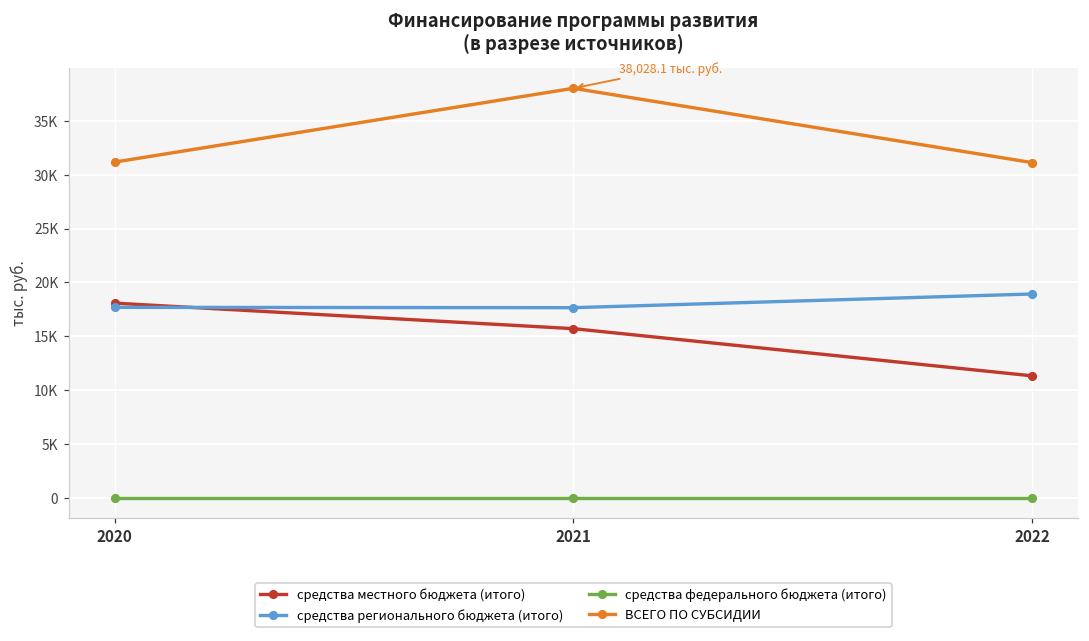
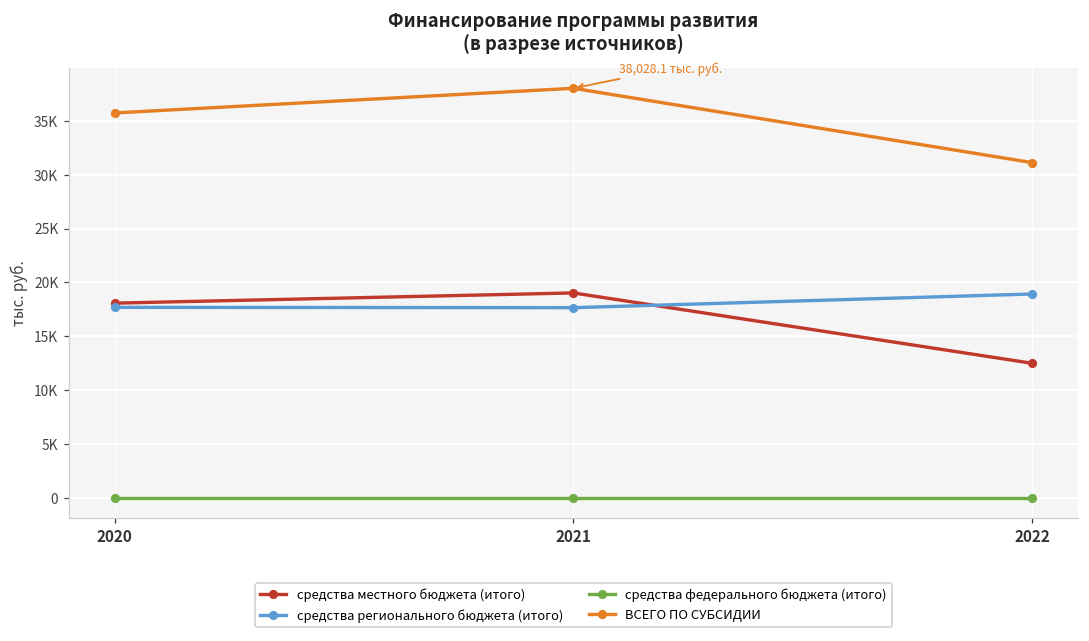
  {
    "средства местного бюджета (итого)": {
      "2020": 18000,
-     "2021": 16000,
-     "2022": 11000
+     "2021": 19000,
+     "2022": 12000
    },
    "средства регионального бюджета (итого)": {
      "2020": 18000,
      "2021": 18000,
      "2022": 19000
    },
    "средства федерального бюджета (итого)": {
      "2020": 0,
      "2021": 0,
      "2022": 0
    },
    "ВСЕГО ПО СУБСИДИИ": {
-     "2020": 31000,
+     "2020": 36000,
      "2022": 31000
    }
  }
